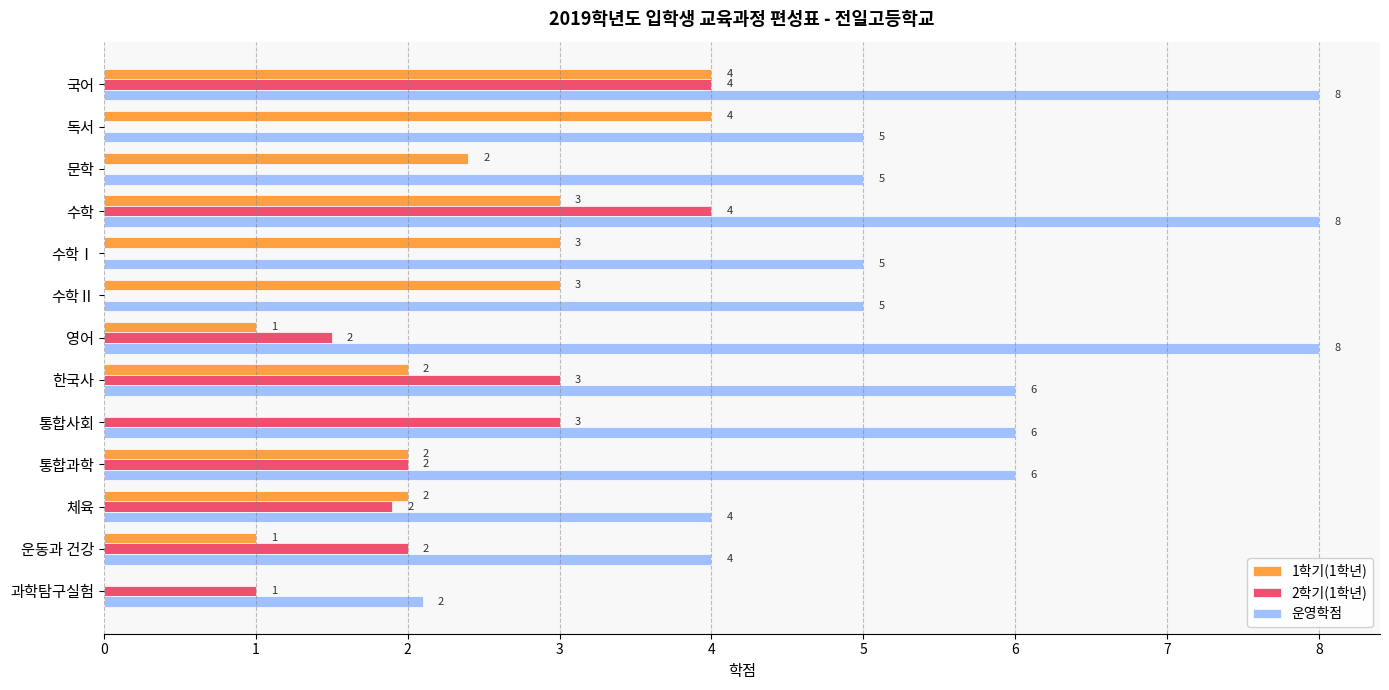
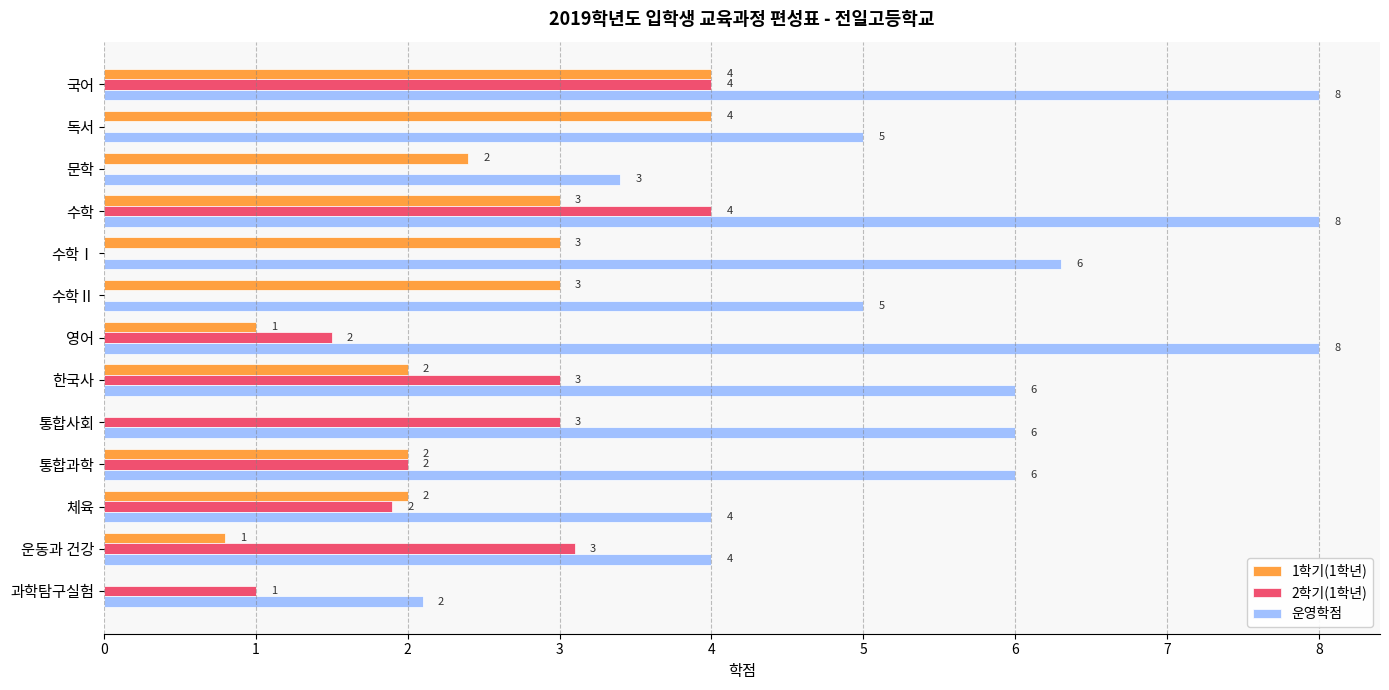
  {
    "1학기(1학년)": {
      "통합사회": 0.0,
-     "운동과 건강": 1.0,
+     "운동과 건강": 0.8,
      "과학탐구실험": 0.0
    },
    "2학기(1학년)": {
      "국어": 4,
      "수학": 4,
      "영어": 2,
      "한국사": 3,
      "통합사회": 3,
      "통합과학": 2,
-     "운동과 건강": 2,
+     "운동과 건강": 3,
      "과학탐구실험": 1
    },
    "운영학점": {
      "국어": 8,
      "독서": 5,
-     "문학": 5,
+     "문학": 3,
      "수학": 8,
-     "수학Ⅰ": 5,
+     "수학Ⅰ": 6,
      "수학Ⅱ": 5,
      "영어": 8,
      "한국사": 6,
      "통합사회": 6,
      "통합과학": 6,
      "체육": 4,
      "운동과 건강": 4,
      "과학탐구실험": 2
    }
  }
